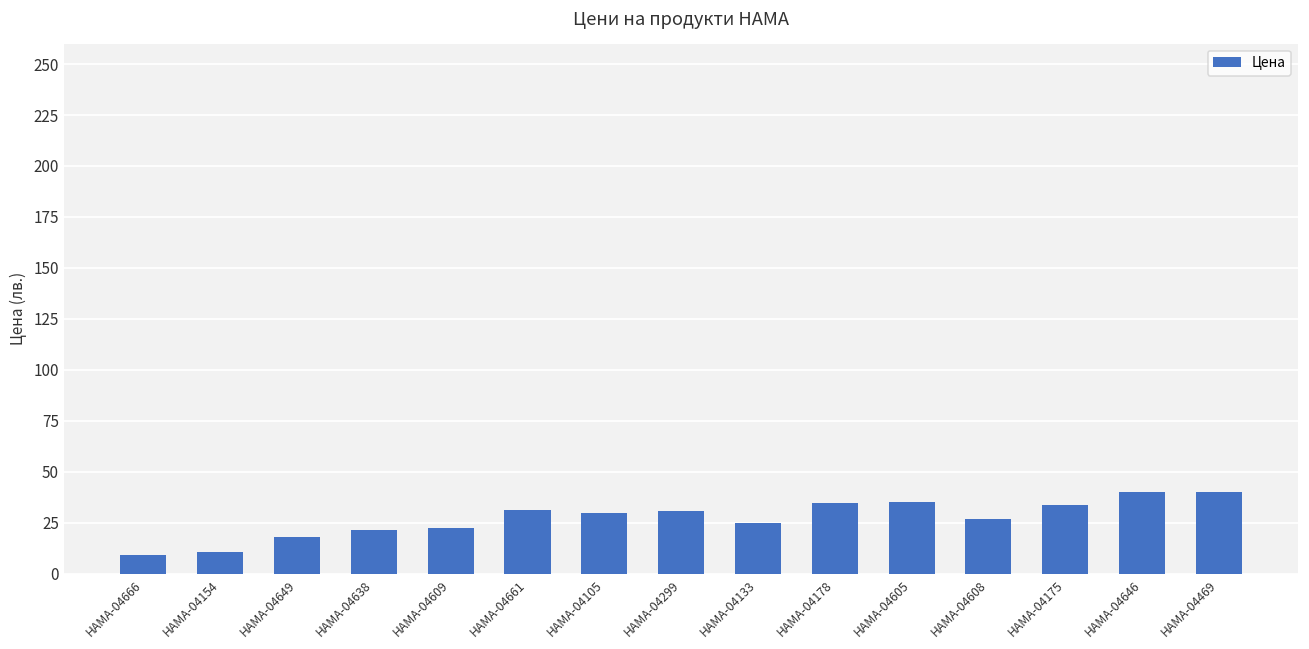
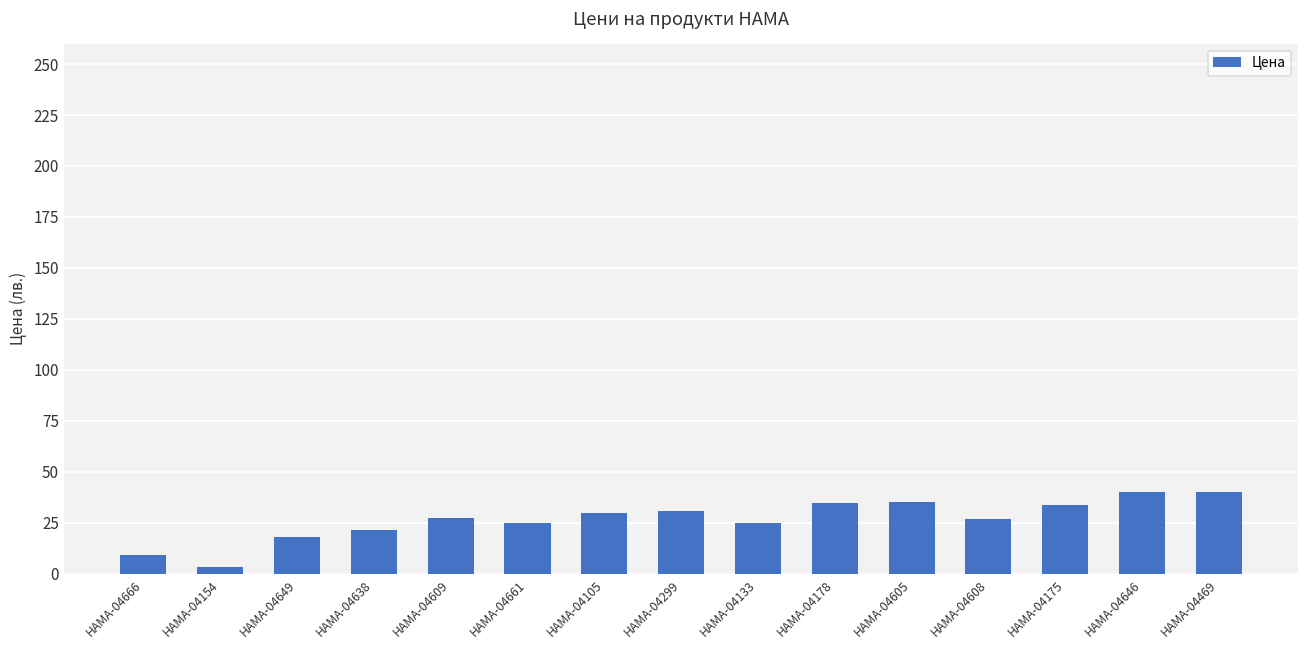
  {
    "HAMA-04666": 9,
-   "HAMA-04154": 11,
+   "HAMA-04154": 3,
    "HAMA-04649": 18,
    "HAMA-04638": 22,
-   "HAMA-04609": 22,
-   "HAMA-04661": 31,
+   "HAMA-04609": 27,
+   "HAMA-04661": 25,
    "HAMA-04105": 30,
    "HAMA-04299": 31,
    "HAMA-04133": 25,
    "HAMA-04178": 35,
    "HAMA-04605": 35,
    "HAMA-04608": 27,
    "HAMA-04175": 34,
    "HAMA-04646": 40,
    "HAMA-04469": 40
  }
